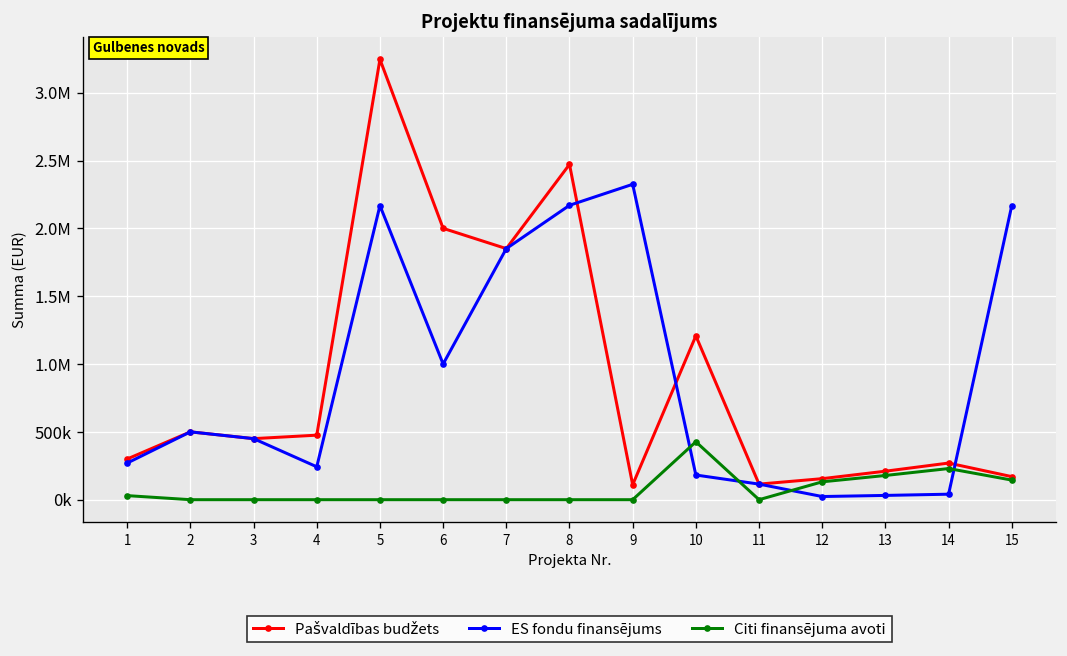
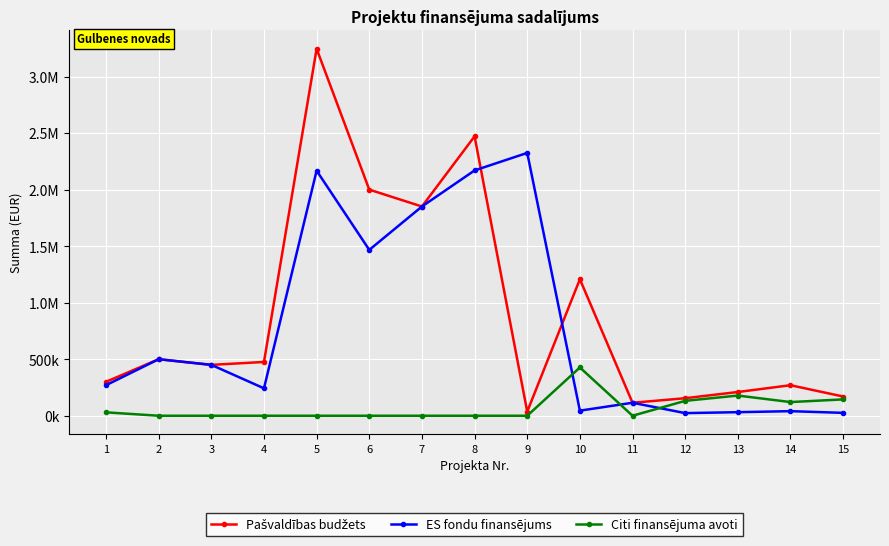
  {
    "Pašvaldības budžets": {
      "1": 300000,
      "4": 480000,
      "5": 3250000,
      "6": 2000000,
      "8": 2470000,
-     "9": 110000,
+     "9": 40000,
      "10": 1210000,
      "12": 160000,
      "13": 210000,
      "14": 270000,
      "15": 170000
    },
    "ES fondu finansējums": {
      "1": 270000,
      "4": 240000,
      "5": 2170000,
-     "6": 1000000,
+     "6": 1470000,
      "8": 2170000,
      "9": 2320000,
-     "10": 180000,
+     "10": 50000,
      "12": 20000,
      "13": 30000,
      "14": 40000,
-     "15": 2170000
+     "15": 30000
    },
    "Citi finansējuma avoti": {
      "1": 30000,
      "2": 0,
      "3": 0,
      "4": 0,
      "5": 0,
      "6": 0,
      "7": 0,
      "8": 0,
      "9": 0,
      "10": 430000,
      "11": 0,
      "12": 130000,
      "13": 180000,
-     "14": 230000,
+     "14": 120000,
      "15": 140000
    }
  }
